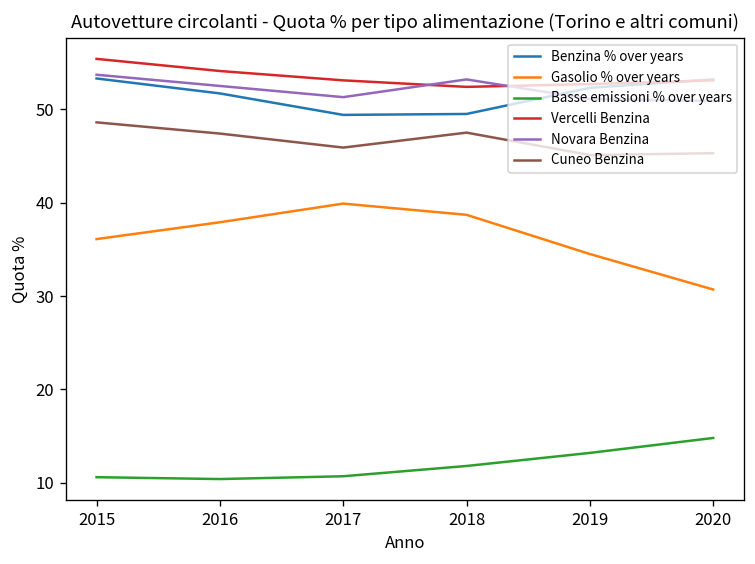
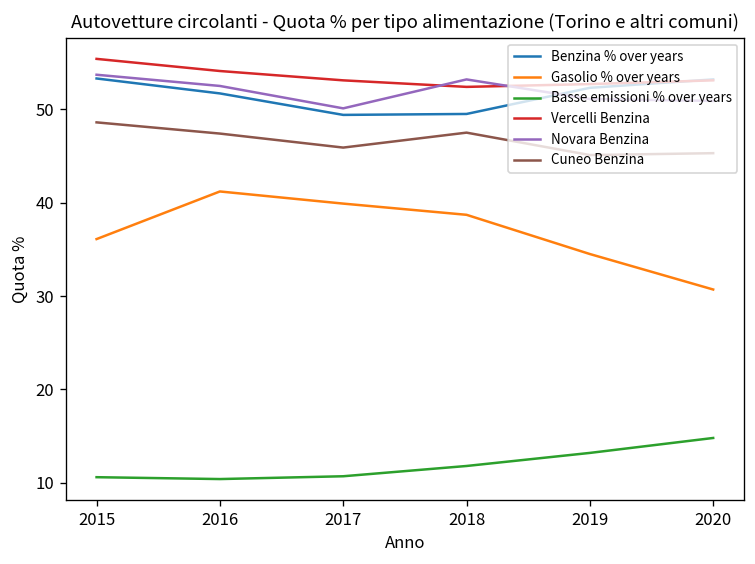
  {
    "Benzina % over years": {
      "2015": 53,
      "2016": 52,
      "2017": 49,
      "2018": 50
    },
    "Gasolio % over years": {
      "2015": 36,
-     "2016": 38,
+     "2016": 41,
      "2017": 40,
      "2018": 39,
      "2019": 35,
      "2020": 31
    },
    "Basse emissioni % over years": {
      "2015": 11,
      "2016": 10,
      "2017": 11,
      "2018": 12,
      "2019": 13,
      "2020": 15
    },
    "Vercelli Benzina": {
      "2015": 55,
      "2016": 54,
      "2017": 53,
      "2018": 52
    },
    "Novara Benzina": {
      "2015": 54,
      "2016": 53,
-     "2017": 51,
+     "2017": 50,
      "2018": 53
    },
    "Cuneo Benzina": {
      "2015": 49,
      "2016": 47,
      "2017": 46,
      "2018": 48
    }
  }
